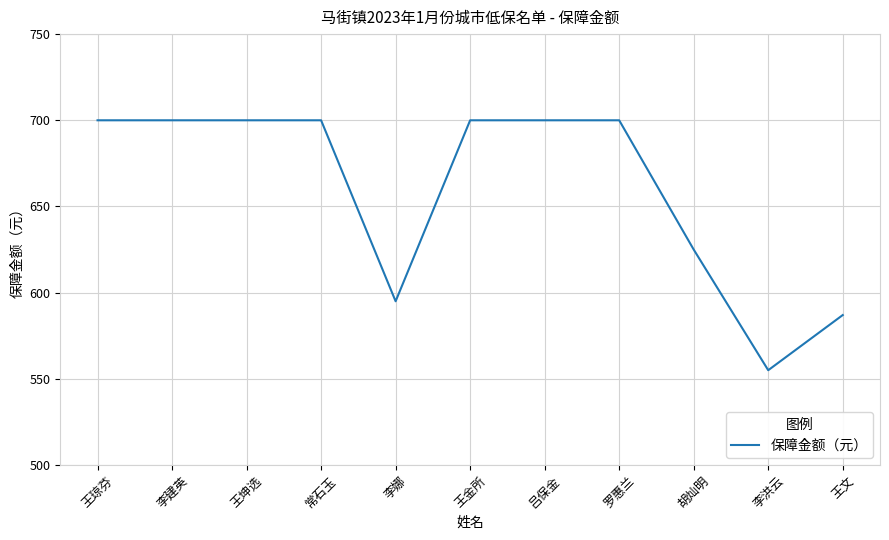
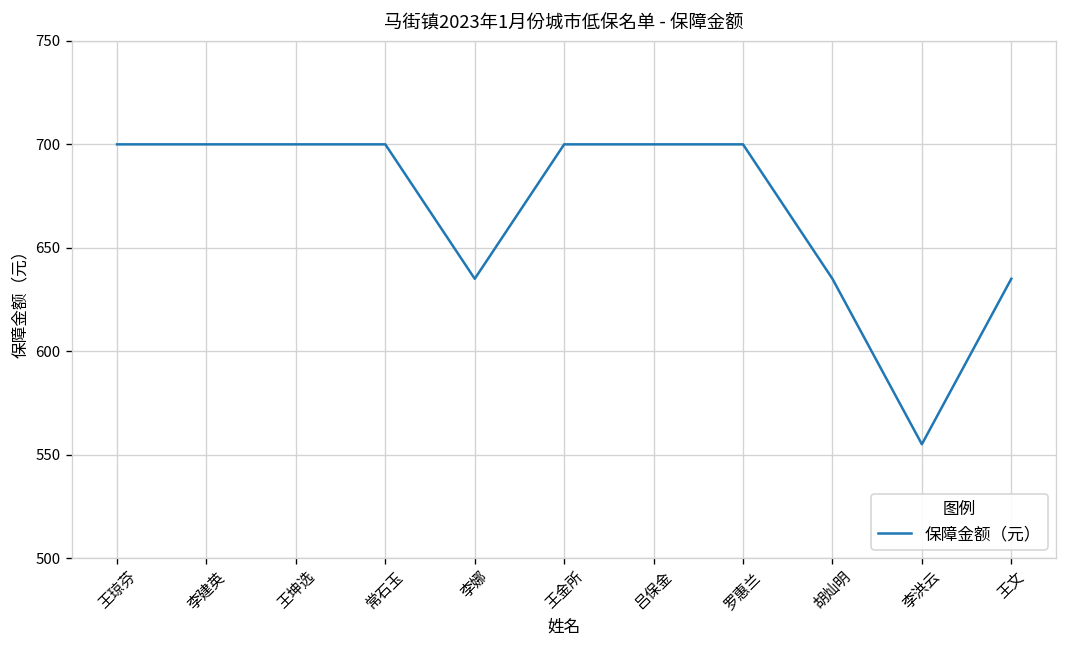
  {
    "王琼芬": 700,
    "李建英": 700,
    "王坤选": 700,
    "常石玉": 700,
-   "李娜": 595,
+   "李娜": 635,
    "王金所": 700,
    "吕保金": 700,
    "罗惠兰": 700,
-   "胡灿明": 625,
+   "胡灿明": 635,
    "李洪云": 555,
-   "王文": 587
+   "王文": 635
  }
